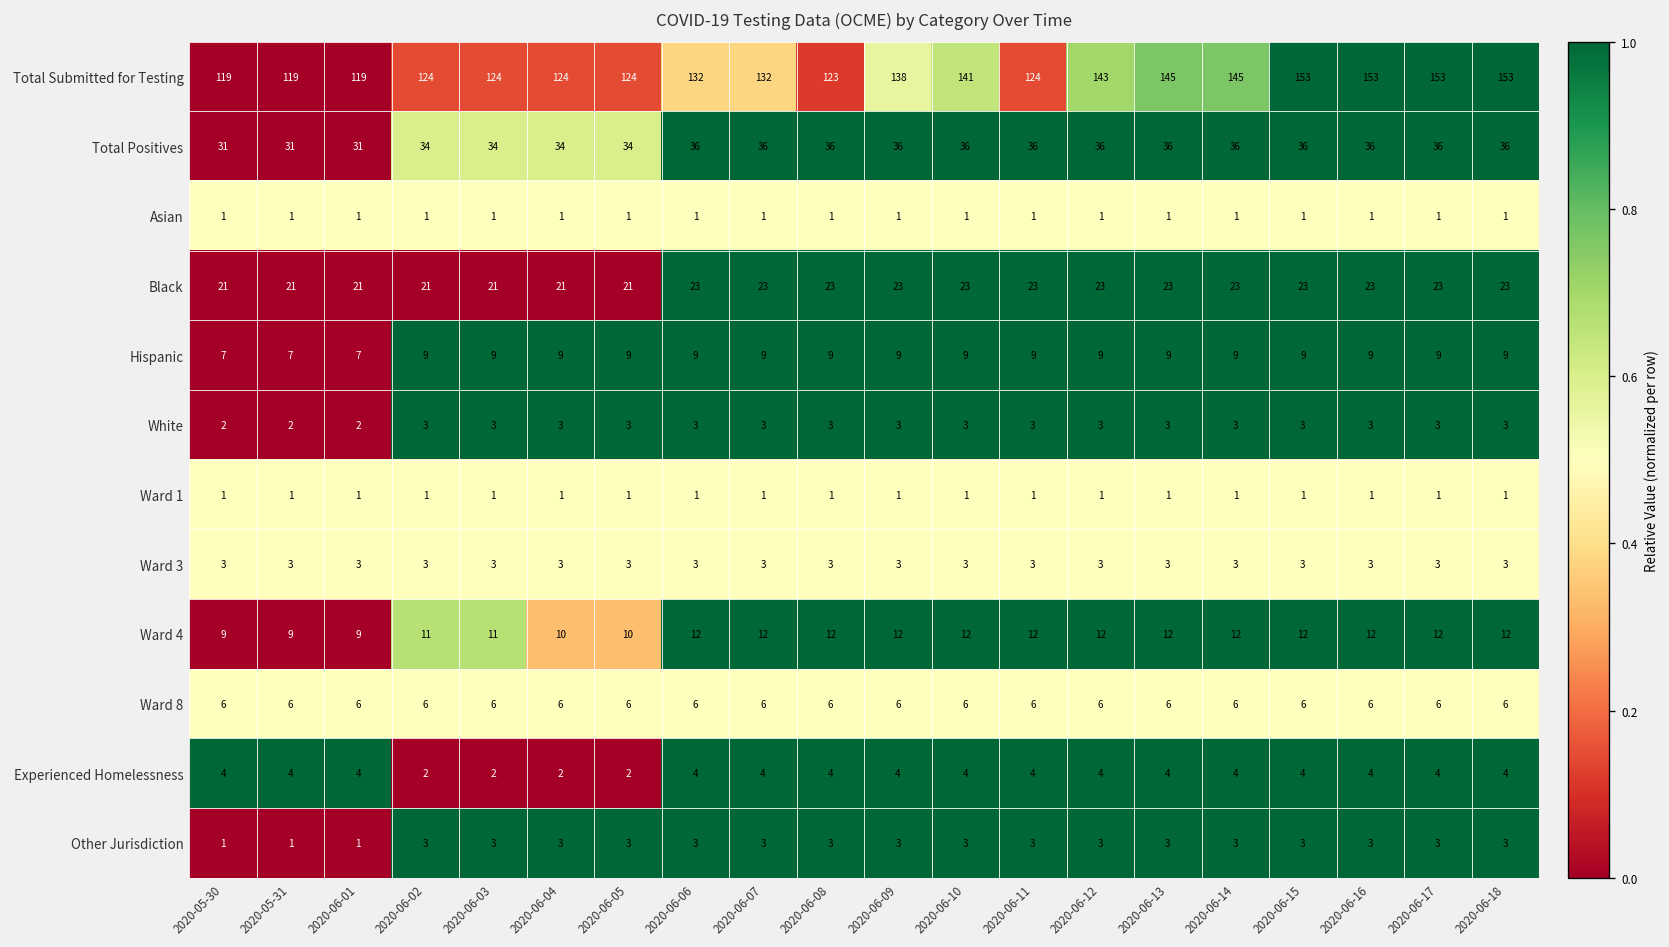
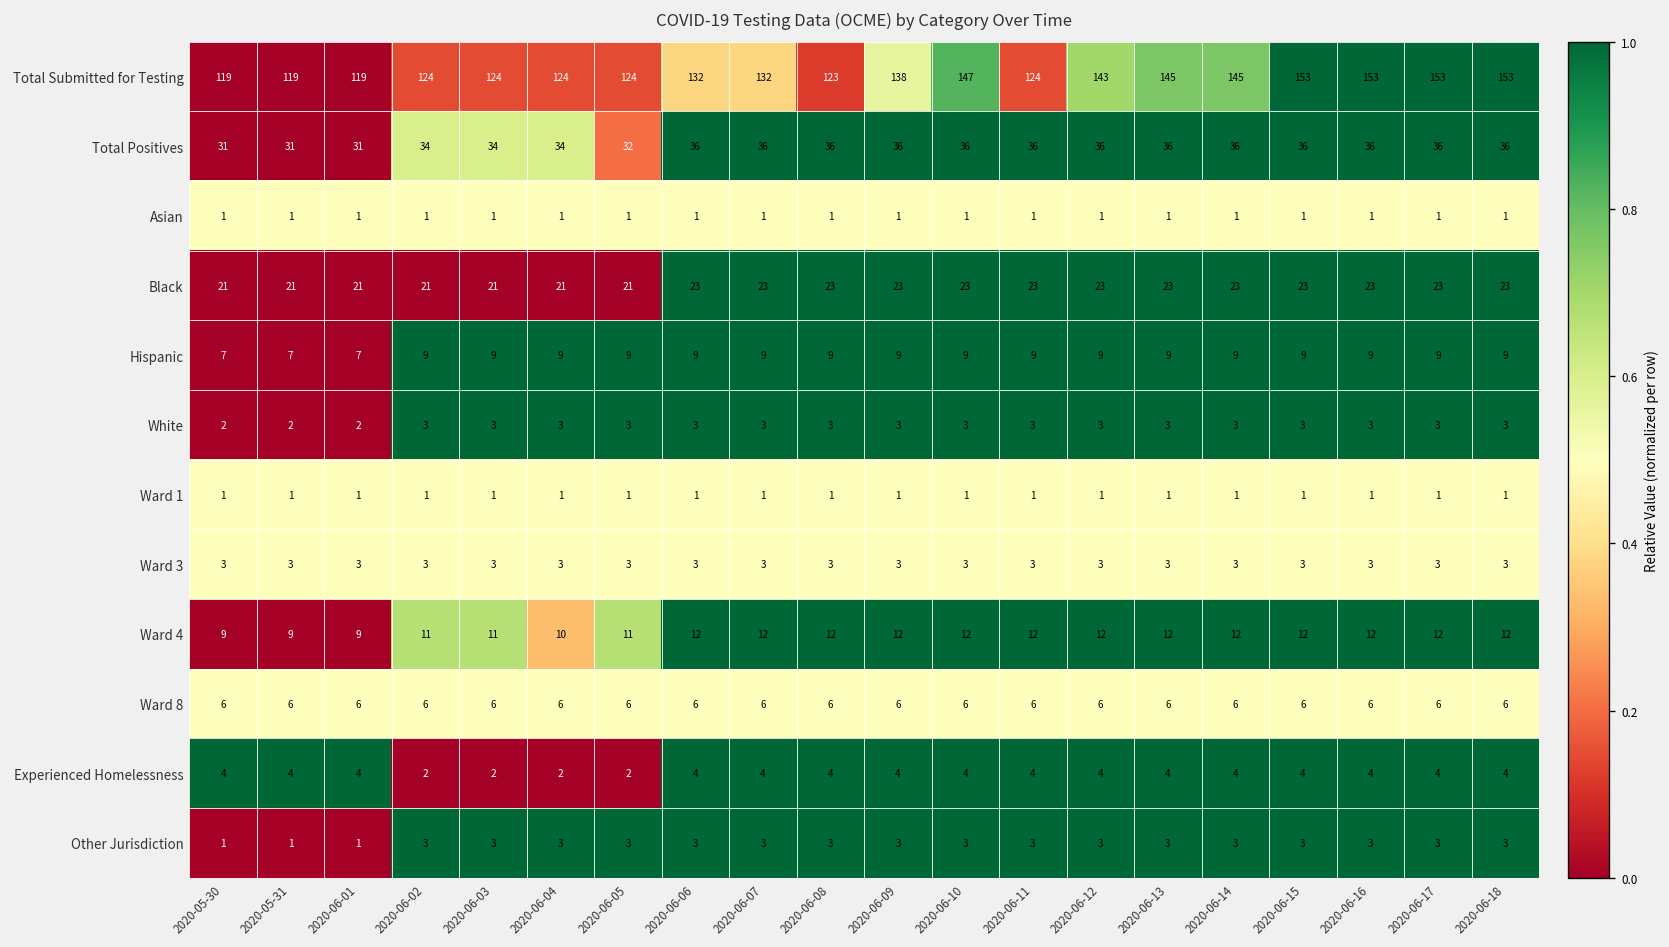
  {
    "Total Submitted for Testing": {
      "2020-05-30": 119,
      "2020-05-31": 119,
      "2020-06-01": 119,
      "2020-06-02": 124,
      "2020-06-03": 124,
      "2020-06-04": 124,
      "2020-06-05": 124,
      "2020-06-06": 132,
      "2020-06-07": 132,
      "2020-06-08": 123,
      "2020-06-09": 138,
-     "2020-06-10": 141,
+     "2020-06-10": 147,
      "2020-06-11": 124,
      "2020-06-12": 143,
      "2020-06-13": 145,
      "2020-06-14": 145,
      "2020-06-15": 153,
      "2020-06-16": 153,
      "2020-06-17": 153,
      "2020-06-18": 153
    },
    "Total Positives": {
      "2020-05-30": 31,
      "2020-05-31": 31,
      "2020-06-01": 31,
      "2020-06-02": 34,
      "2020-06-03": 34,
      "2020-06-04": 34,
-     "2020-06-05": 34,
+     "2020-06-05": 32,
      "2020-06-06": 36,
      "2020-06-07": 36,
      "2020-06-08": 36,
      "2020-06-09": 36,
      "2020-06-10": 36,
      "2020-06-11": 36,
      "2020-06-12": 36,
      "2020-06-13": 36,
      "2020-06-14": 36,
      "2020-06-15": 36,
      "2020-06-16": 36,
      "2020-06-17": 36,
      "2020-06-18": 36
    },
    "Ward 4": {
      "2020-05-30": 9,
      "2020-05-31": 9,
      "2020-06-01": 9,
      "2020-06-02": 11,
      "2020-06-03": 11,
      "2020-06-04": 10,
-     "2020-06-05": 10,
+     "2020-06-05": 11,
      "2020-06-06": 12,
      "2020-06-07": 12,
      "2020-06-08": 12,
      "2020-06-09": 12,
      "2020-06-10": 12,
      "2020-06-11": 12,
      "2020-06-12": 12,
      "2020-06-13": 12,
      "2020-06-14": 12,
      "2020-06-15": 12,
      "2020-06-16": 12,
      "2020-06-17": 12,
      "2020-06-18": 12
    }
  }
